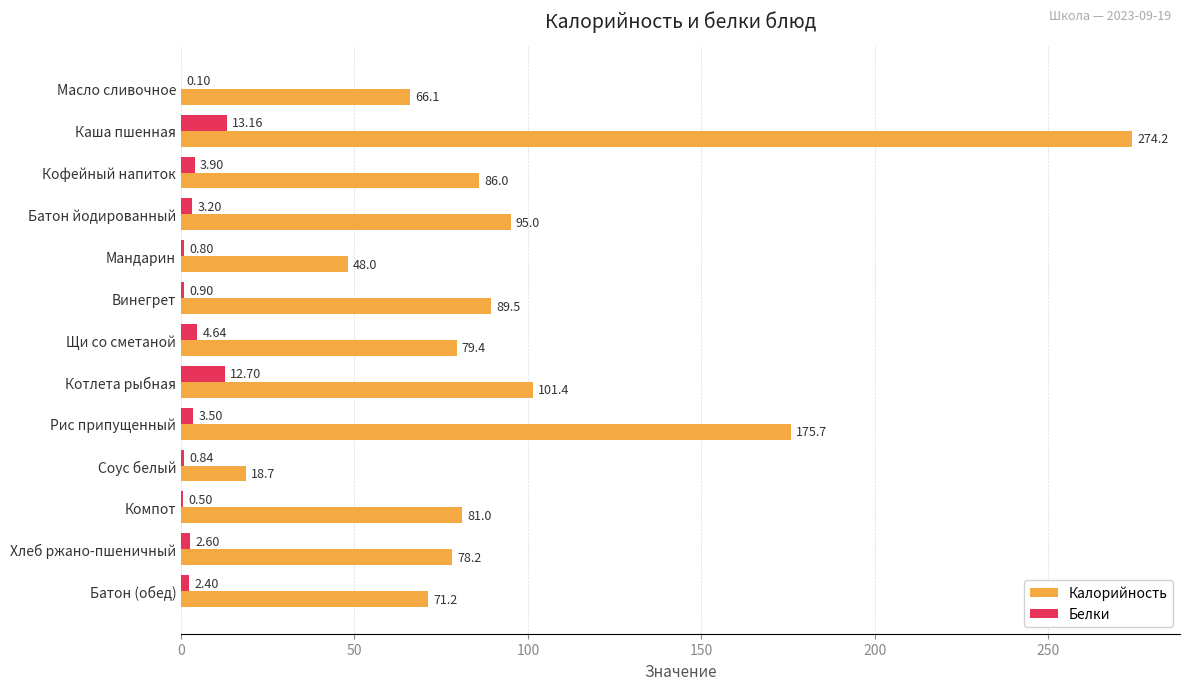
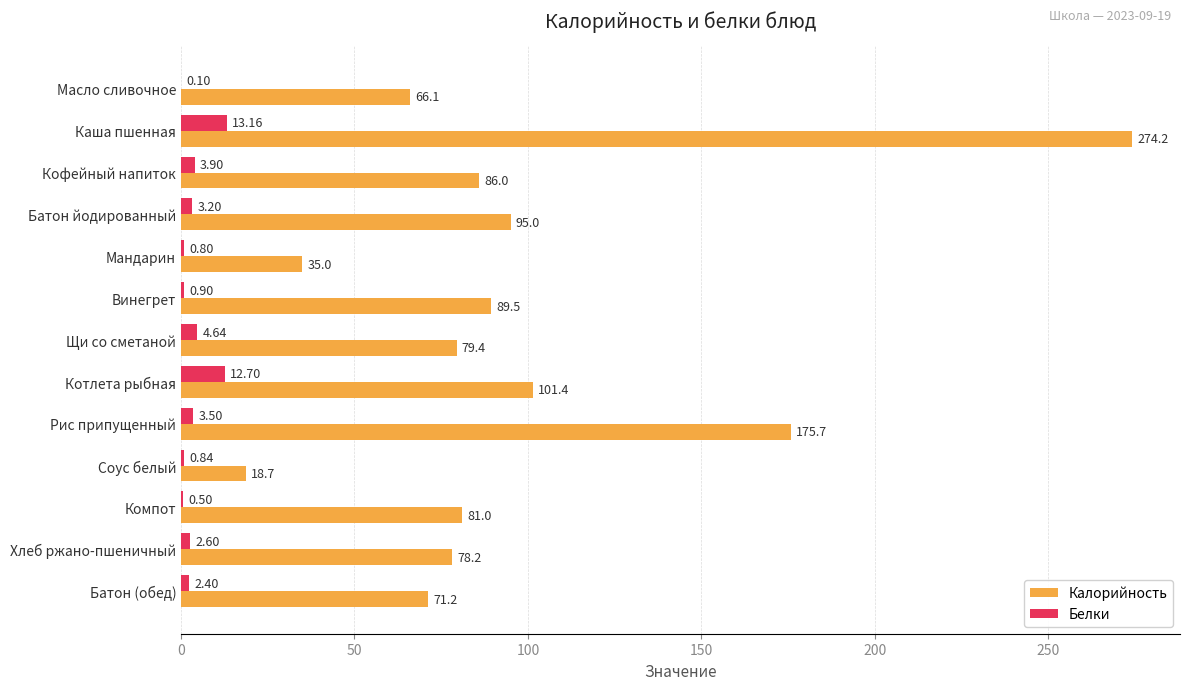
  {
    "Калорийность": {
      "Масло сливочное": 66.1,
      "Каша пшенная": 274.2,
      "Кофейный напиток": 86.0,
      "Батон йодированный": 95.0,
-     "Мандарин": 48.0,
+     "Мандарин": 35.0,
      "Винегрет": 89.5,
      "Щи со сметаной": 79.4,
      "Котлета рыбная": 101.4,
      "Рис припущенный": 175.7,
      "Соус белый": 18.7,
      "Компот": 81.0,
      "Хлеб ржано-пшеничный": 78.2,
      "Батон (обед)": 71.2
    },
    "Белки": {
      "Масло сливочное": 0.10,
      "Каша пшенная": 13.16,
      "Кофейный напиток": 3.90,
      "Батон йодированный": 3.20,
      "Мандарин": 0.80,
      "Винегрет": 0.90,
      "Щи со сметаной": 4.64,
      "Котлета рыбная": 12.70,
      "Рис припущенный": 3.50,
      "Соус белый": 0.84,
      "Компот": 0.50,
      "Хлеб ржано-пшеничный": 2.60,
      "Батон (обед)": 2.40
    }
  }
